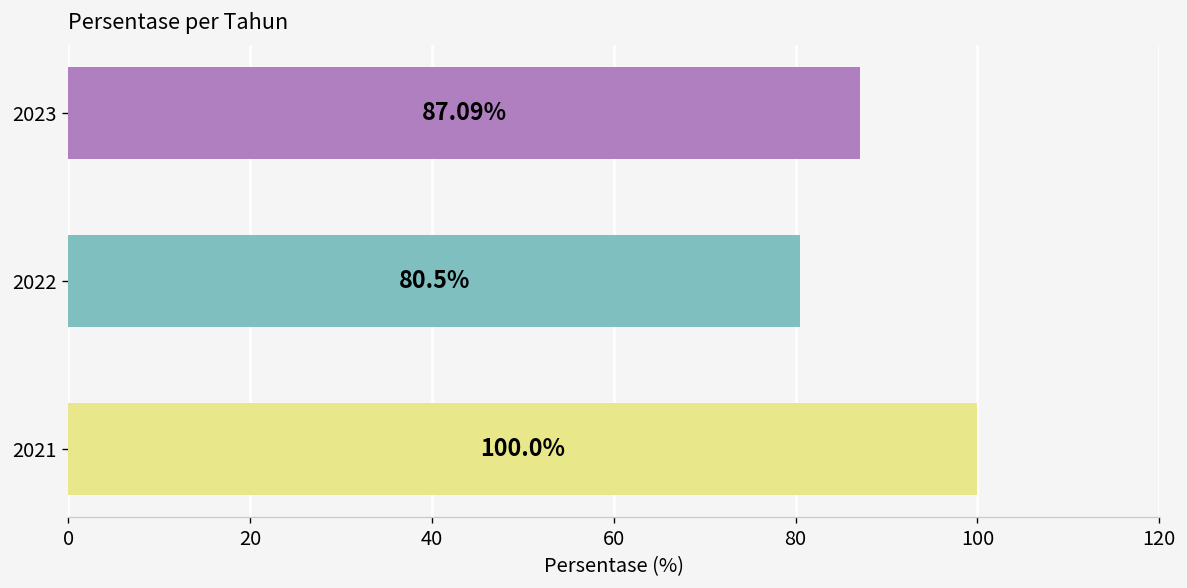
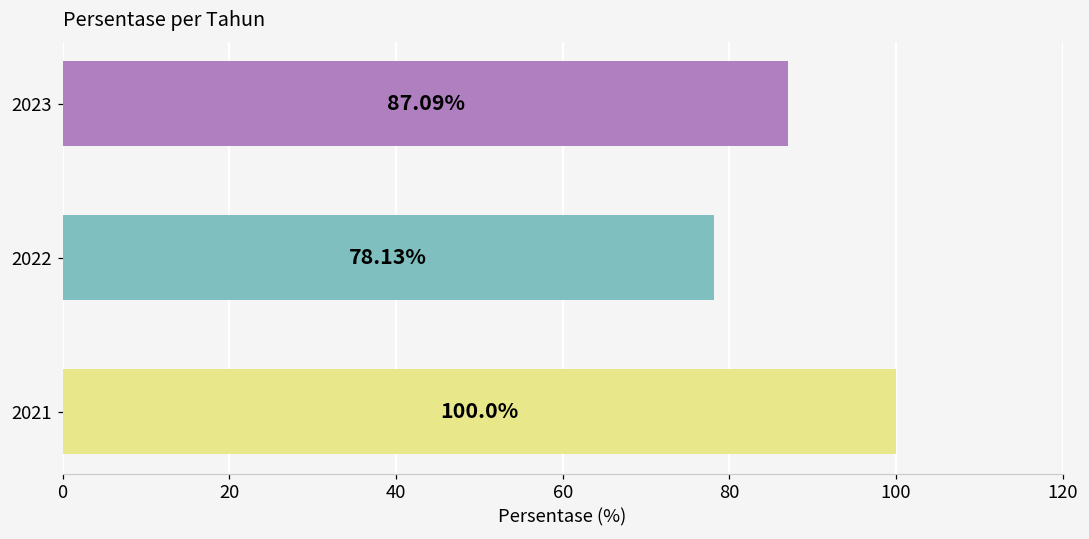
  {
    "2023": "87.09%",
-   "2022": "80.5%",
+   "2022": "78.13%",
    "2021": "100.0%"
  }
